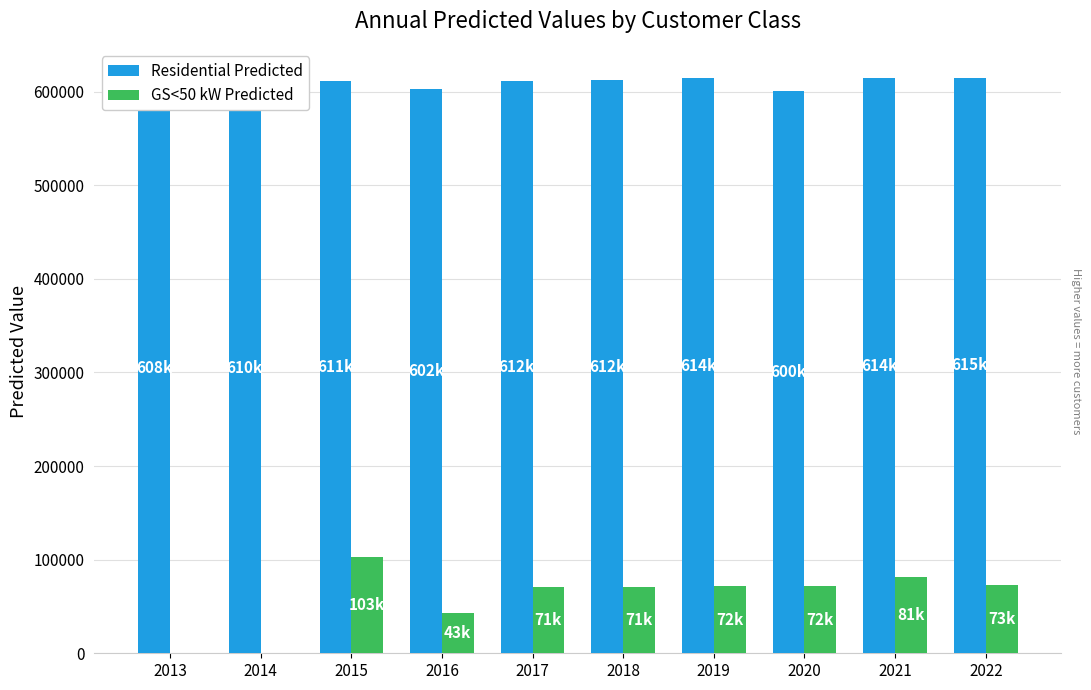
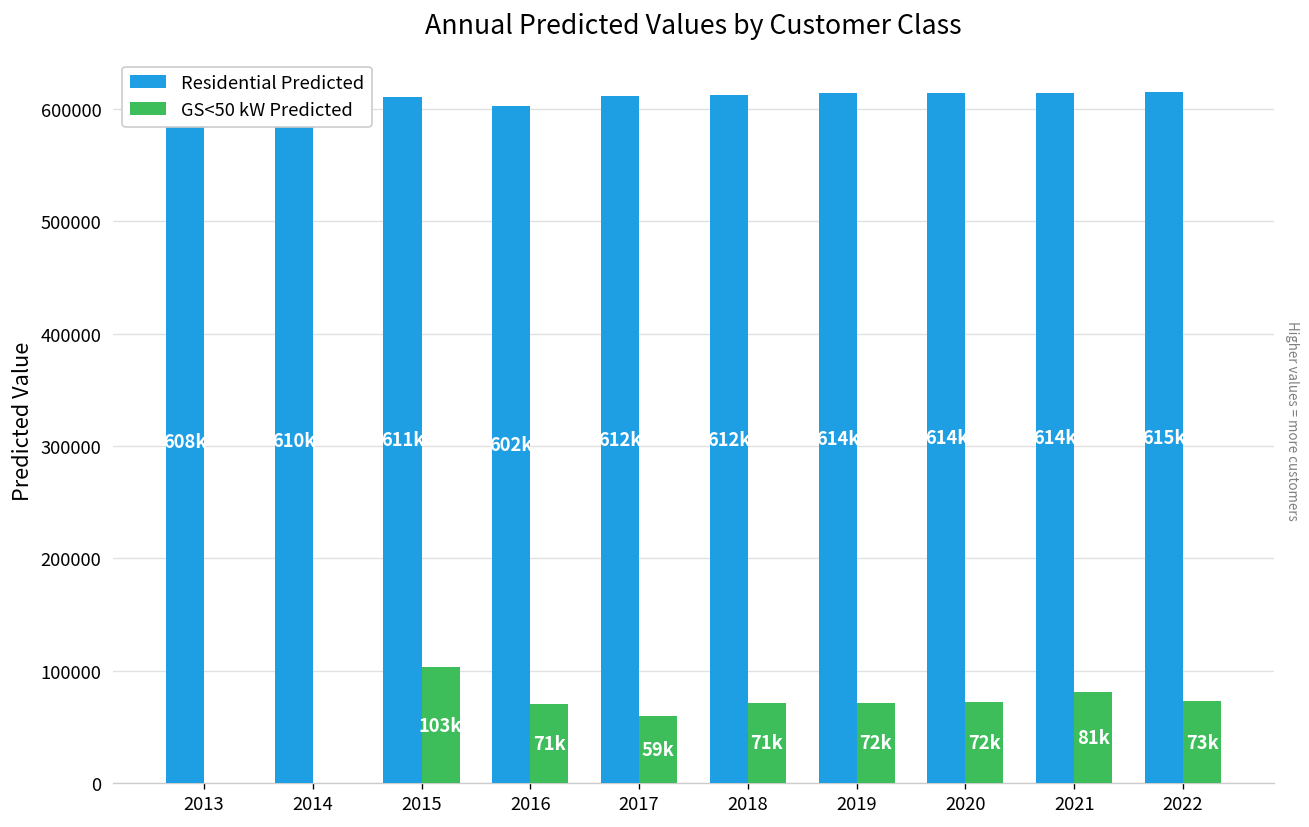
  {
    "Residential Predicted": {
      "2015": "611k",
      "2016": "602k",
      "2017": "612k",
      "2018": "612k",
      "2019": "614k",
-     "2020": "600k",
+     "2020": "614k",
      "2021": "614k",
      "2022": "615k"
    },
    "GS<50 kW Predicted": {
      "2015": "103k",
-     "2016": "43k",
-     "2017": "71k",
+     "2016": "71k",
+     "2017": "59k",
      "2018": "71k",
      "2019": "72k",
      "2020": "72k",
      "2021": "81k",
      "2022": "73k"
    }
  }
